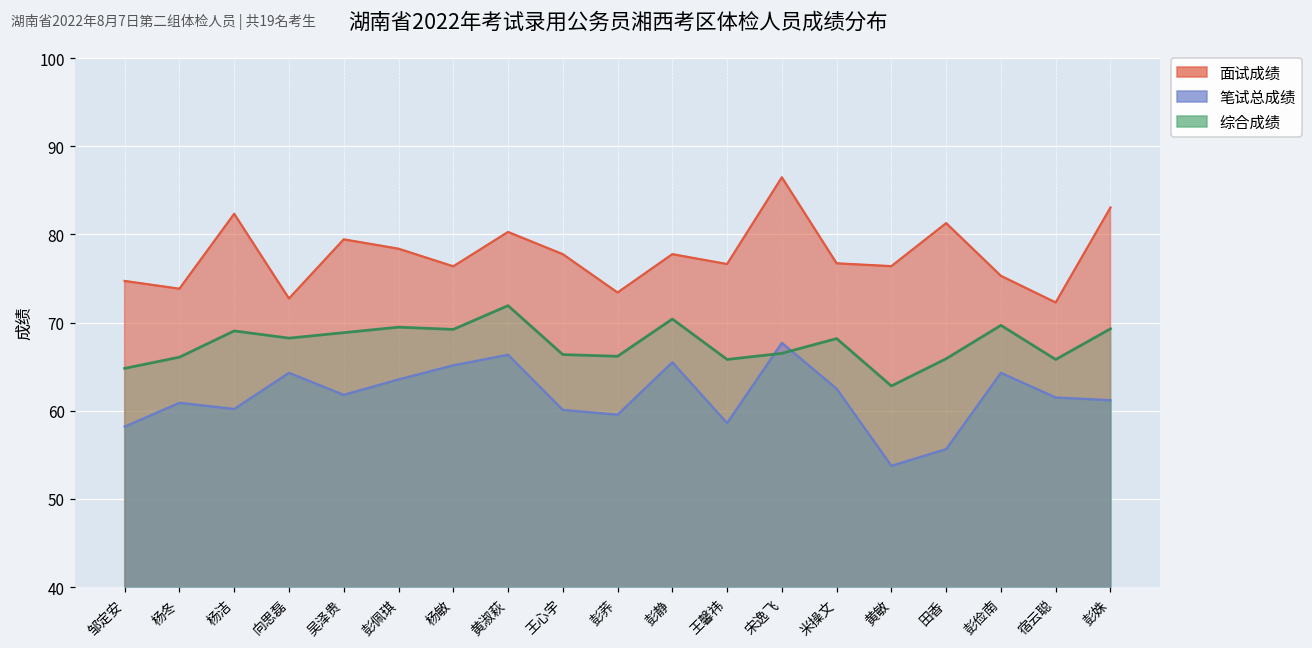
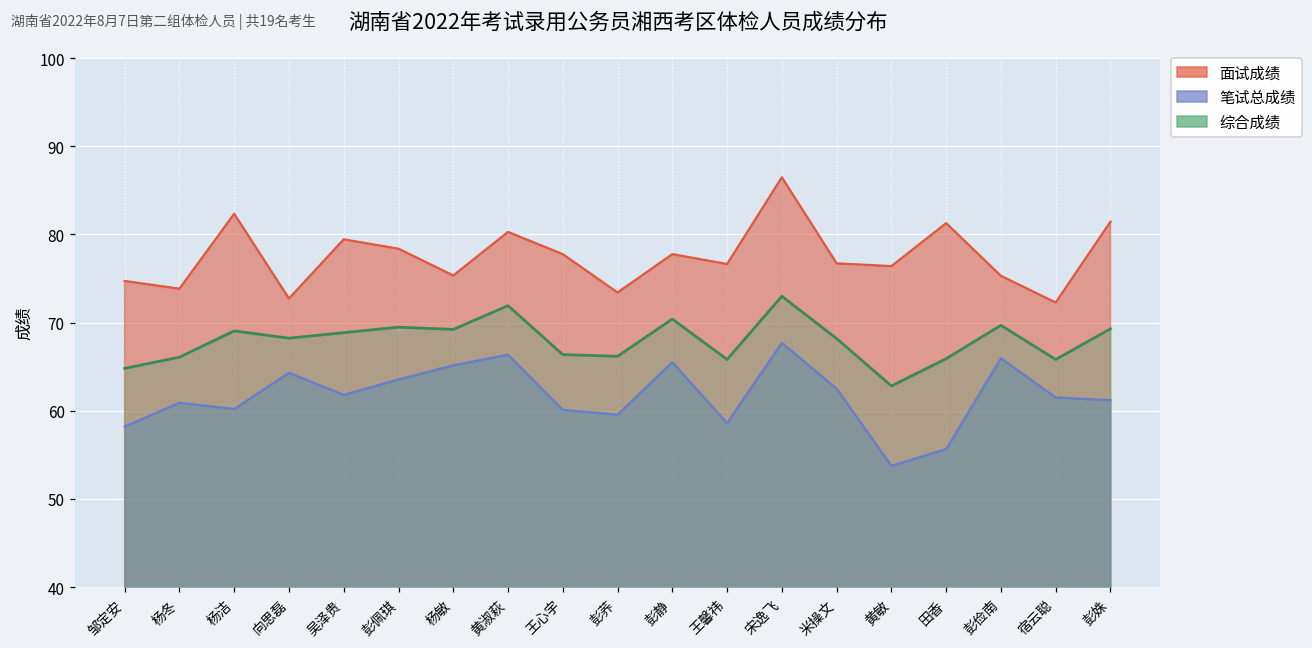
  {
    "面试成绩": {
      "邹定安": 75,
      "杨冬": 74,
      "杨洁": 82,
      "向思磊": 73,
      "吴泽贵": 79,
      "彭佩琪": 78,
-     "杨敏": 76,
+     "杨敏": 75,
      "黄淑萩": 80,
      "王心宇": 78,
      "彭荞": 73,
      "彭静": 78,
      "王馨祎": 77,
      "宋逸飞": 86,
      "米操文": 77,
      "黄敏": 76,
      "田香": 81,
      "彭俭南": 75,
      "宿云聪": 72,
-     "彭姝": 83
+     "彭姝": 81
    },
    "笔试总成绩": {
      "邹定安": 58,
      "杨冬": 61,
      "杨洁": 60,
      "向思磊": 64,
      "吴泽贵": 62,
      "彭佩琪": 64,
      "杨敏": 65,
      "黄淑萩": 66,
      "王心宇": 60,
      "彭荞": 60,
      "彭静": 66,
      "王馨祎": 59,
      "宋逸飞": 68,
      "米操文": 63,
      "黄敏": 54,
      "田香": 56,
-     "彭俭南": 64,
+     "彭俭南": 66,
      "宿云聪": 62,
      "彭姝": 61
    },
    "综合成绩": {
      "邹定安": 65,
      "杨冬": 66,
      "杨洁": 69,
      "向思磊": 68,
      "吴泽贵": 69,
      "彭佩琪": 69,
      "杨敏": 69,
      "黄淑萩": 72,
      "王心宇": 66,
      "彭荞": 66,
      "彭静": 70,
      "王馨祎": 66,
-     "宋逸飞": 67,
+     "宋逸飞": 73,
      "米操文": 68,
      "黄敏": 63,
      "田香": 66,
      "彭俭南": 70,
      "宿云聪": 66,
      "彭姝": 69
    }
  }
